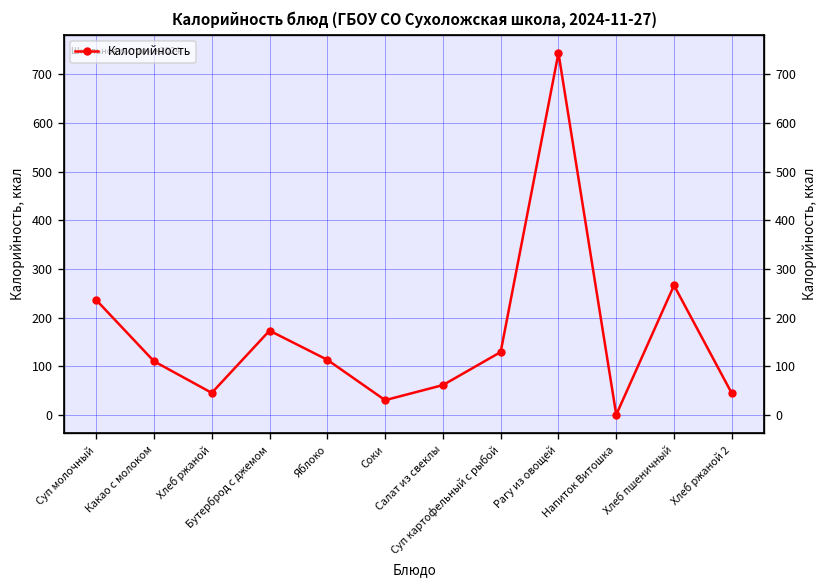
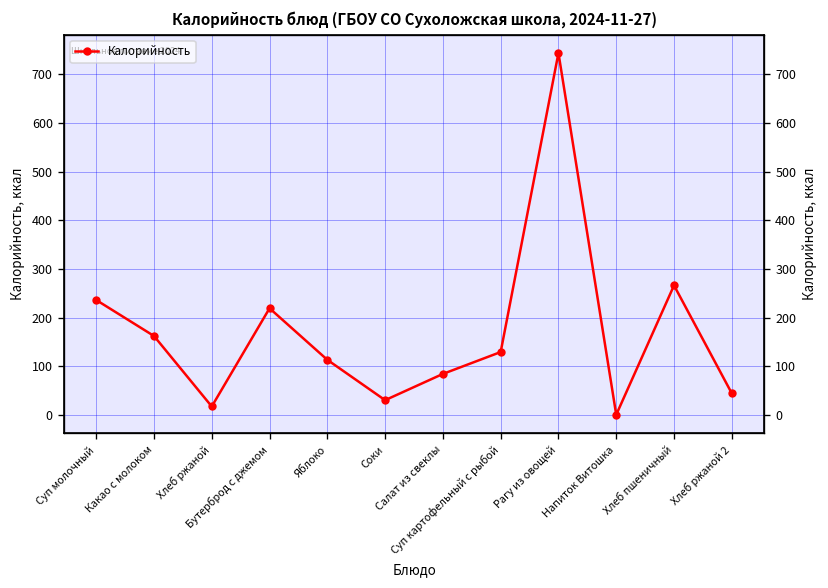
  {
    "Суп молочный": 240,
-   "Какао с молоком": 110,
-   "Хлеб ржаной": 50,
-   "Бутерброд с джемом": 170,
+   "Какао с молоком": 160,
+   "Хлеб ржаной": 20,
+   "Бутерброд с джемом": 220,
    "Яблоко": 110,
    "Соки": 30,
-   "Салат из свеклы": 60,
+   "Салат из свеклы": 80,
    "Суп картофельный с рыбой": 130,
    "Рагу из овощей": 740,
    "Напиток Витошка": 0,
    "Хлеб пшеничный": 270,
    "Хлеб ржаной 2": 40
  }
